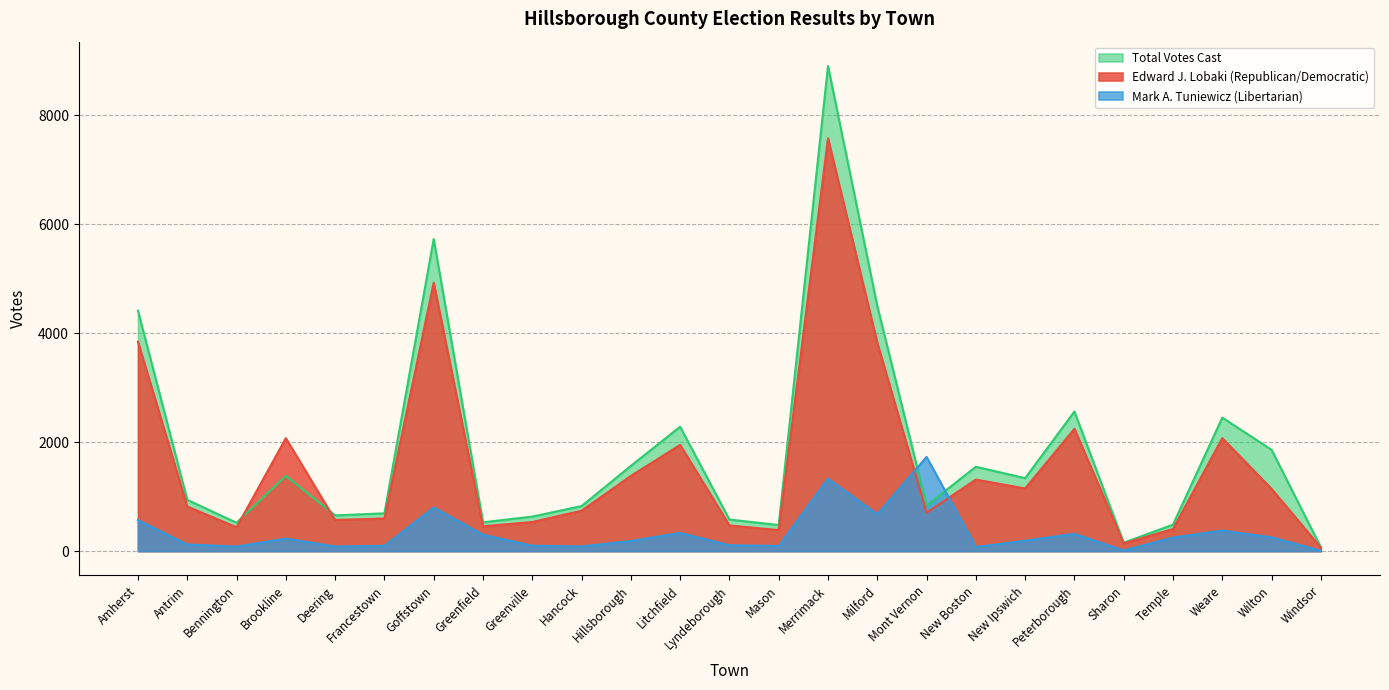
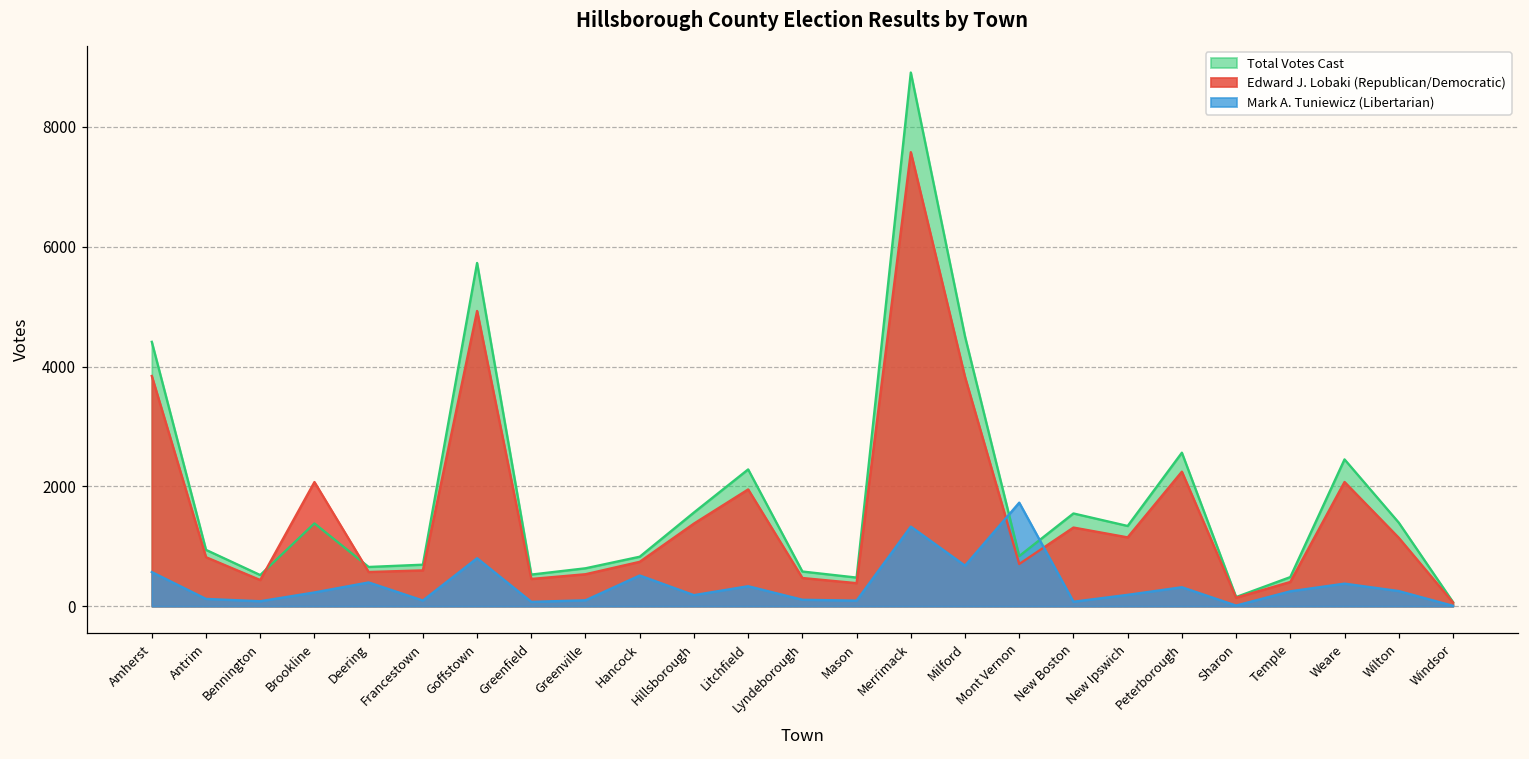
  {
    "Total Votes Cast": {
      "Amherst": 4400,
      "Antrim": 900,
      "Bennington": 500,
      "Brookline": 1400,
      "Deering": 700,
      "Francestown": 700,
      "Goffstown": 5700,
      "Greenfield": 500,
      "Greenville": 600,
      "Hancock": 800,
      "Hillsborough": 1600,
      "Litchfield": 2300,
      "Lyndeborough": 600,
      "Mason": 500,
      "Merrimack": 8900,
      "Milford": 4500,
      "Mont Vernon": 800,
      "New Boston": 1500,
      "New Ipswich": 1300,
      "Peterborough": 2600,
      "Temple": 500,
      "Weare": 2500,
-     "Wilton": 1900
+     "Wilton": 1400
    },
    "Edward J. Lobaki (Republican/Democratic)": {
      "Amherst": 3800,
      "Antrim": 800,
      "Bennington": 400,
      "Brookline": 2100,
      "Deering": 600,
      "Francestown": 600,
      "Goffstown": 4900,
      "Greenfield": 500,
      "Greenville": 500,
      "Hancock": 700,
      "Hillsborough": 1400,
      "Litchfield": 1900,
      "Lyndeborough": 500,
      "Mason": 400,
      "Merrimack": 7600,
      "Milford": 3800,
      "Mont Vernon": 700,
      "New Boston": 1300,
      "New Ipswich": 1100,
      "Peterborough": 2200,
      "Temple": 400,
      "Weare": 2100,
      "Wilton": 1100
    },
    "Mark A. Tuniewicz (Libertarian)": {
      "Amherst": 600,
      "Antrim": 100,
      "Bennington": 100,
      "Brookline": 200,
-     "Deering": 100,
+     "Deering": 400,
      "Francestown": 100,
      "Goffstown": 800,
-     "Greenfield": 300,
+     "Greenfield": 100,
      "Greenville": 100,
-     "Hancock": 100,
+     "Hancock": 500,
      "Hillsborough": 200,
      "Litchfield": 300,
      "Lyndeborough": 100,
      "Mason": 100,
      "Merrimack": 1300,
      "Milford": 700,
      "Mont Vernon": 1700,
      "New Boston": 100,
      "New Ipswich": 200,
      "Peterborough": 300,
      "Sharon": 0,
      "Temple": 200,
      "Weare": 400,
      "Wilton": 300,
      "Windsor": 0
    }
  }
